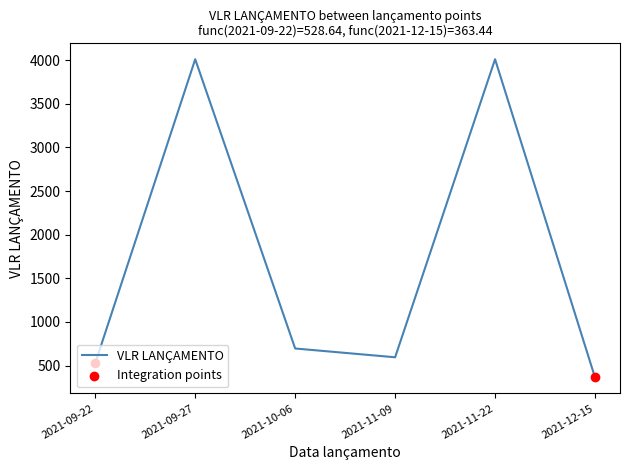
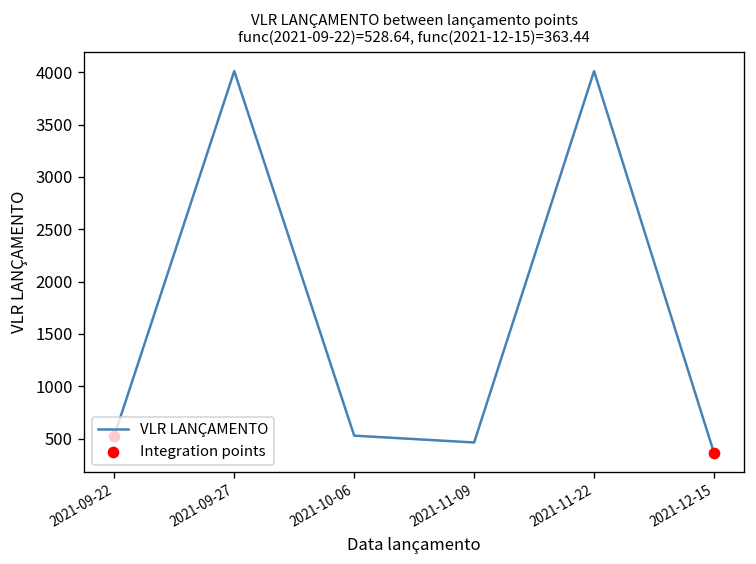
  {
    "VLR LANÇAMENTO": {
      "2021-09-27": 4000,
-     "2021-10-06": 700,
-     "2021-11-09": 600,
+     "2021-10-06": 500,
+     "2021-11-09": 500,
      "2021-11-22": 4000
    }
  }
